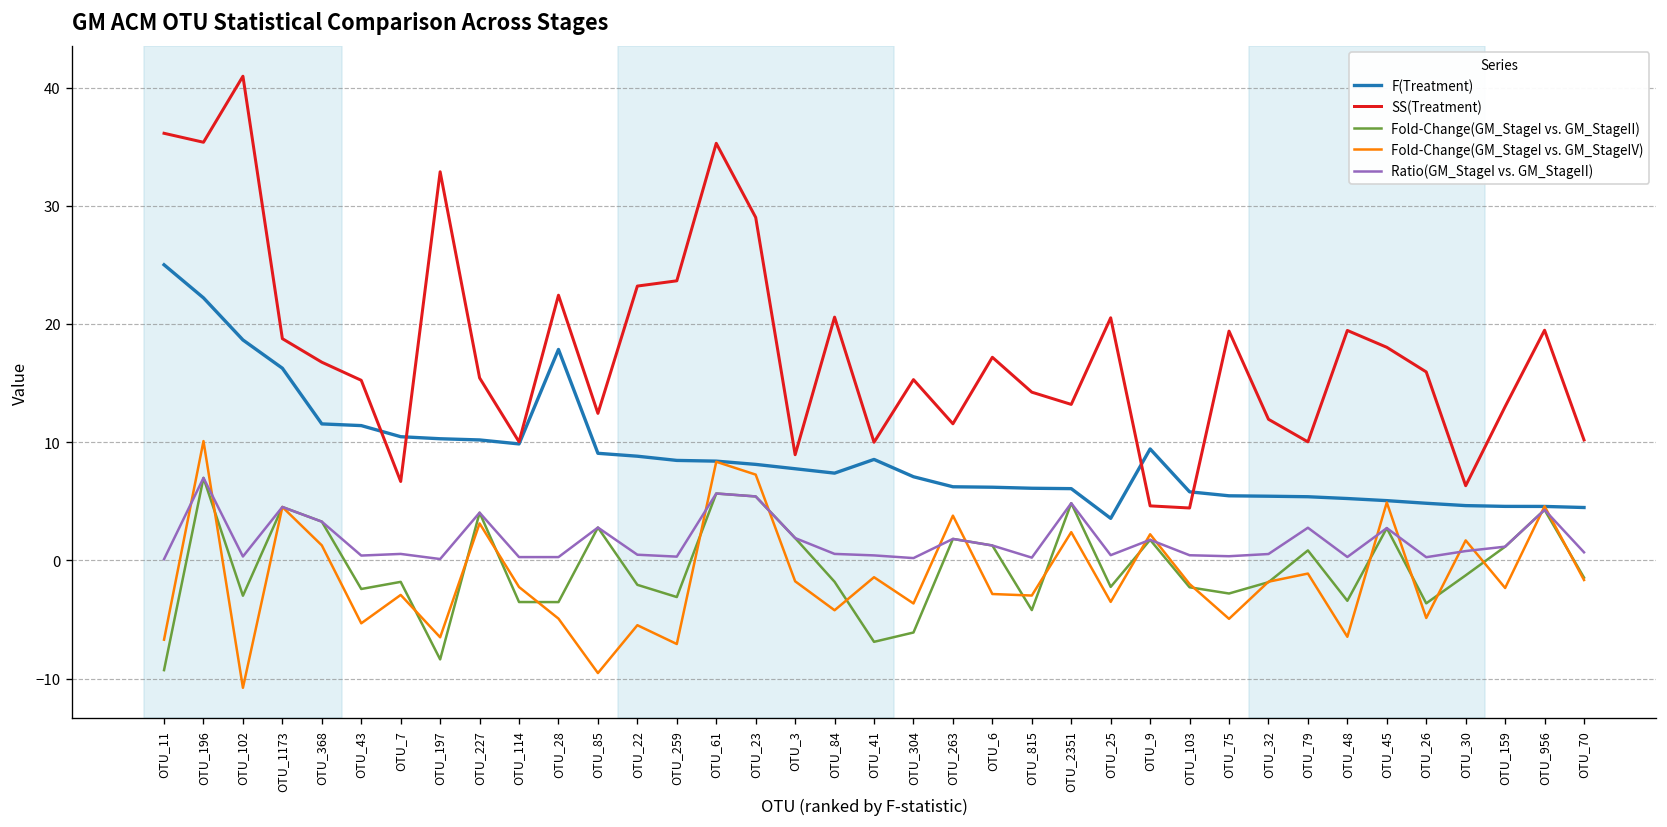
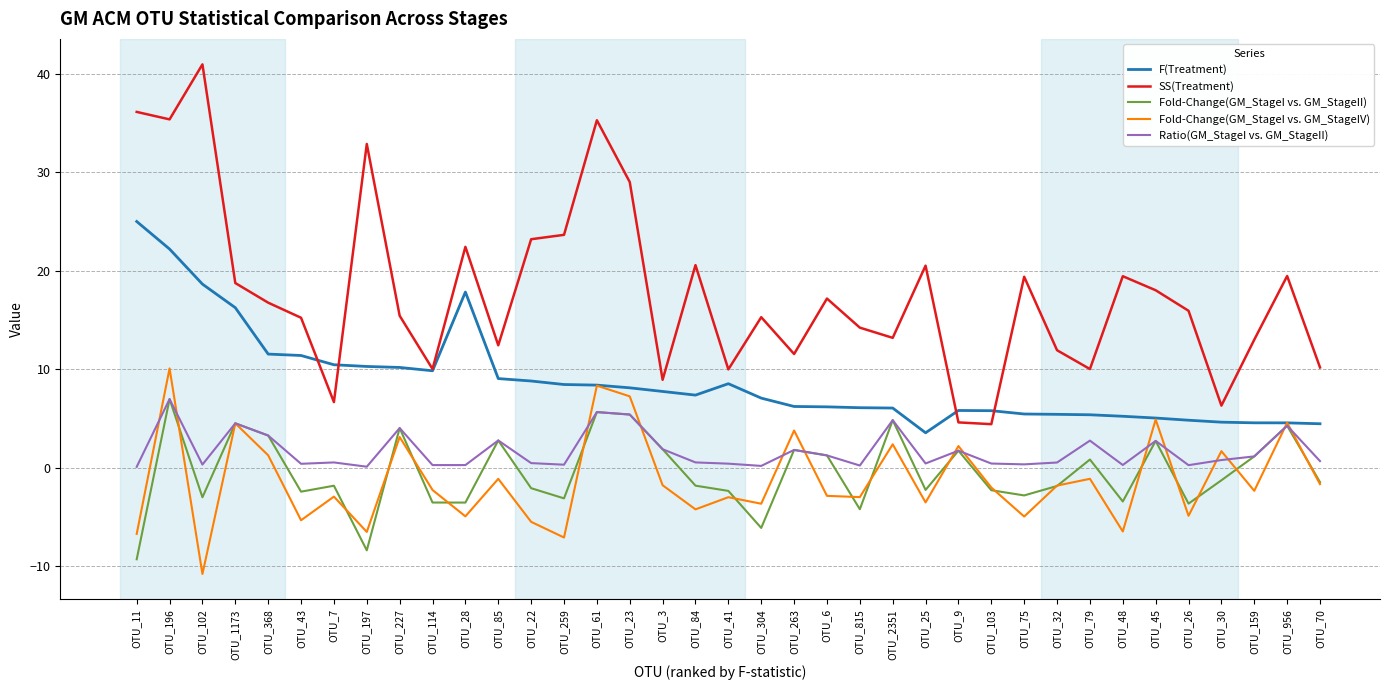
  {
    "F(Treatment)": {
      "OTU_11": 25,
      "OTU_196": 22,
      "OTU_102": 19,
      "OTU_1173": 16,
      "OTU_368": 12,
      "OTU_43": 11,
      "OTU_7": 10,
      "OTU_197": 10,
      "OTU_227": 10,
      "OTU_28": 18,
      "OTU_85": 9,
      "OTU_22": 9,
      "OTU_259": 8,
      "OTU_23": 8,
      "OTU_3": 8,
      "OTU_84": 7,
      "OTU_41": 9,
      "OTU_304": 7,
      "OTU_263": 6,
      "OTU_6": 6,
      "OTU_815": 6,
      "OTU_2351": 6,
      "OTU_25": 4,
-     "OTU_9": 9,
+     "OTU_9": 6,
      "OTU_103": 6,
      "OTU_75": 5,
      "OTU_32": 5,
      "OTU_79": 5,
      "OTU_48": 5,
      "OTU_26": 5,
      "OTU_30": 5,
      "OTU_159": 5,
      "OTU_70": 4
    },
    "SS(Treatment)": {
      "OTU_11": 36,
      "OTU_196": 35,
      "OTU_102": 41,
      "OTU_1173": 19,
      "OTU_368": 17,
      "OTU_43": 15,
      "OTU_7": 7,
      "OTU_197": 33,
      "OTU_227": 15,
      "OTU_28": 22,
      "OTU_85": 12,
      "OTU_22": 23,
      "OTU_259": 24,
      "OTU_61": 35,
      "OTU_23": 29,
      "OTU_3": 9,
      "OTU_84": 21,
      "OTU_41": 10,
      "OTU_304": 15,
      "OTU_263": 12,
      "OTU_6": 17,
      "OTU_815": 14,
      "OTU_2351": 13,
      "OTU_25": 21,
      "OTU_9": 5,
      "OTU_103": 4,
      "OTU_75": 19,
      "OTU_32": 12,
      "OTU_79": 10,
      "OTU_48": 19,
      "OTU_45": 18,
      "OTU_26": 16,
      "OTU_30": 6,
      "OTU_159": 13,
      "OTU_956": 19,
      "OTU_70": 10
    },
    "Fold-Change(GM_StageI vs. GM_StageII)": {
      "OTU_11": -9,
      "OTU_102": -3,
      "OTU_43": -2,
      "OTU_7": -2,
      "OTU_197": -8,
      "OTU_114": -4,
      "OTU_28": -4,
      "OTU_22": -2,
      "OTU_259": -3,
      "OTU_84": -2,
-     "OTU_41": -7,
+     "OTU_41": -2,
      "OTU_304": -6,
      "OTU_815": -4,
      "OTU_25": -2,
      "OTU_103": -2,
      "OTU_75": -3,
      "OTU_79": 1,
      "OTU_48": -3,
      "OTU_26": -4,
      "OTU_30": -1
    },
    "Fold-Change(GM_StageI vs. GM_StageIV)": {
      "OTU_11": -7,
      "OTU_196": 10,
      "OTU_102": -11,
      "OTU_368": 1,
      "OTU_43": -5,
      "OTU_7": -3,
      "OTU_197": -6,
      "OTU_227": 3,
      "OTU_114": -2,
      "OTU_28": -5,
-     "OTU_85": -10,
+     "OTU_85": -1,
      "OTU_22": -5,
      "OTU_259": -7,
      "OTU_23": 7,
      "OTU_3": -2,
      "OTU_84": -4,
-     "OTU_41": -1,
+     "OTU_41": -3,
      "OTU_304": -4,
      "OTU_263": 4,
      "OTU_6": -3,
      "OTU_815": -3,
      "OTU_2351": 2,
      "OTU_25": -4,
      "OTU_9": 2,
      "OTU_103": -2,
      "OTU_75": -5,
      "OTU_79": -1,
      "OTU_48": -6,
      "OTU_26": -5,
      "OTU_30": 2,
      "OTU_159": -2
    },
    "Ratio(GM_StageI vs. GM_StageII)": {
      "OTU_11": 0,
      "OTU_102": 0,
      "OTU_43": 0,
      "OTU_7": 1,
      "OTU_197": 0,
      "OTU_114": 0,
      "OTU_28": 0,
      "OTU_22": 0,
      "OTU_259": 0,
      "OTU_84": 1,
      "OTU_41": 0,
      "OTU_304": 0,
      "OTU_815": 0,
      "OTU_25": 0,
      "OTU_103": 0,
      "OTU_75": 0,
      "OTU_32": 1,
      "OTU_79": 3,
      "OTU_48": 0,
      "OTU_26": 0,
      "OTU_30": 1,
      "OTU_70": 1
    }
  }
